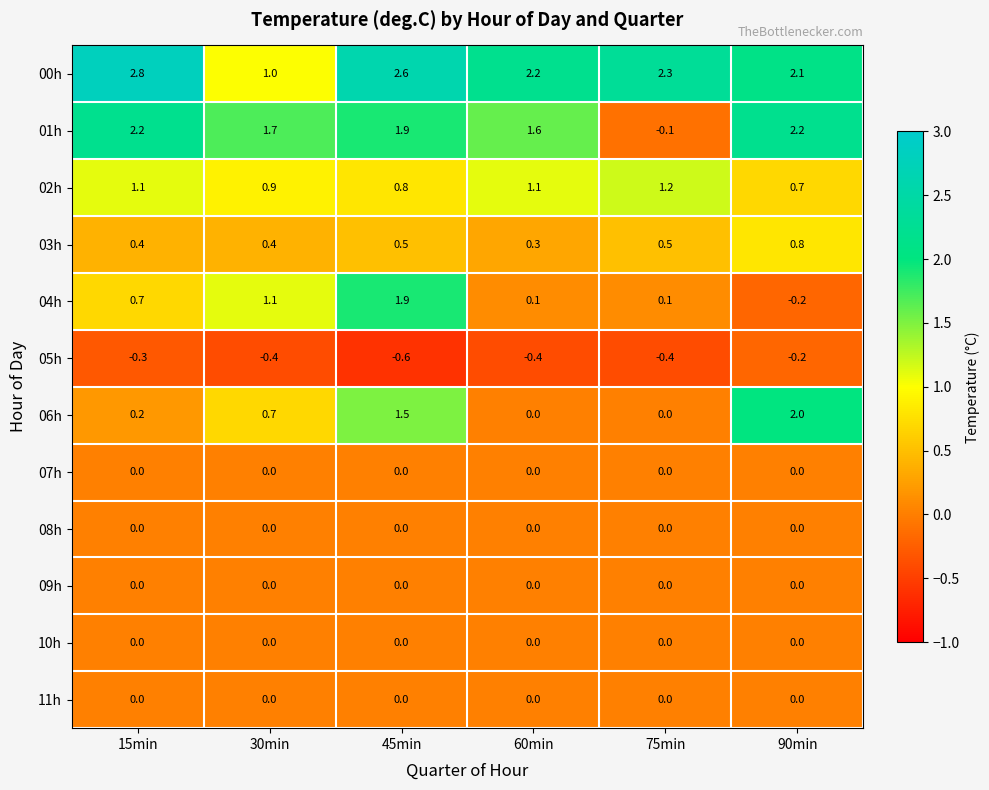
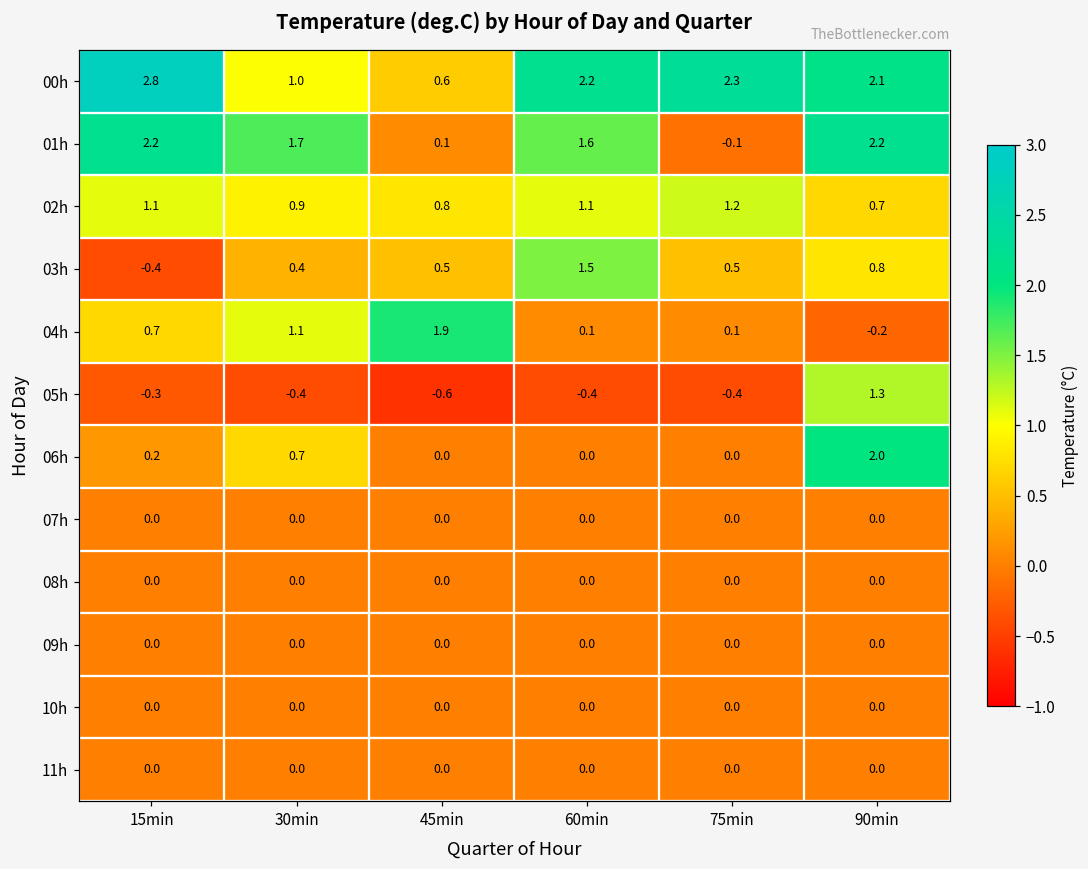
  {
    "00h": {
      "15min": 2.8,
      "30min": 1.0,
-     "45min": 2.6,
+     "45min": 0.6,
      "60min": 2.2,
      "75min": 2.3,
      "90min": 2.1
    },
    "01h": {
      "15min": 2.2,
      "30min": 1.7,
-     "45min": 1.9,
+     "45min": 0.1,
      "60min": 1.6,
      "75min": -0.1,
      "90min": 2.2
    },
    "02h": {
      "15min": 1.1,
      "30min": 0.9,
      "45min": 0.8,
      "60min": 1.1,
      "75min": 1.2,
      "90min": 0.7
    },
    "03h": {
-     "15min": 0.4,
+     "15min": -0.4,
      "30min": 0.4,
      "45min": 0.5,
-     "60min": 0.3,
+     "60min": 1.5,
      "75min": 0.5,
      "90min": 0.8
    },
    "04h": {
      "15min": 0.7,
      "30min": 1.1,
      "45min": 1.9,
      "60min": 0.1,
      "75min": 0.1,
      "90min": -0.2
    },
    "05h": {
      "15min": -0.3,
      "30min": -0.4,
      "45min": -0.6,
      "60min": -0.4,
      "75min": -0.4,
-     "90min": -0.2
+     "90min": 1.3
    },
    "06h": {
      "15min": 0.2,
      "30min": 0.7,
-     "45min": 1.5,
+     "45min": 0.0,
      "60min": 0.0,
      "75min": 0.0,
      "90min": 2.0
    },
    "07h": {
      "15min": 0.0,
      "30min": 0.0,
      "45min": 0.0,
      "60min": 0.0,
      "75min": 0.0,
      "90min": 0.0
    },
    "08h": {
      "15min": 0.0,
      "30min": 0.0,
      "45min": 0.0,
      "60min": 0.0,
      "75min": 0.0,
      "90min": 0.0
    },
    "09h": {
      "15min": 0.0,
      "30min": 0.0,
      "45min": 0.0,
      "60min": 0.0,
      "75min": 0.0,
      "90min": 0.0
    },
    "10h": {
      "15min": 0.0,
      "30min": 0.0,
      "45min": 0.0,
      "60min": 0.0,
      "75min": 0.0,
      "90min": 0.0
    },
    "11h": {
      "15min": 0.0,
      "30min": 0.0,
      "45min": 0.0,
      "60min": 0.0,
      "75min": 0.0,
      "90min": 0.0
    }
  }
